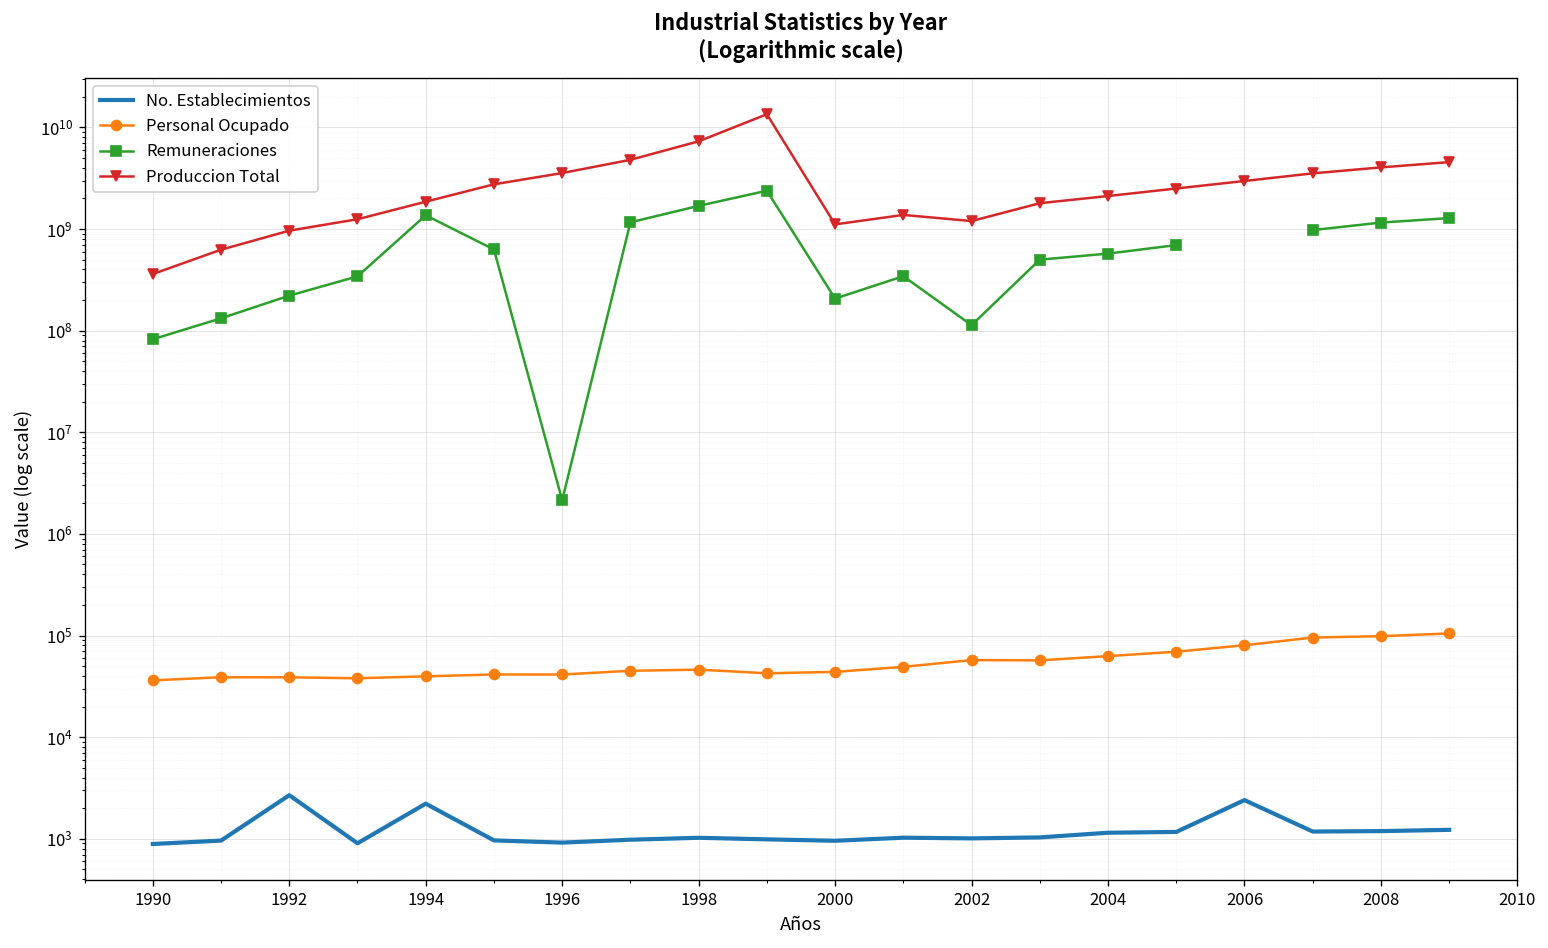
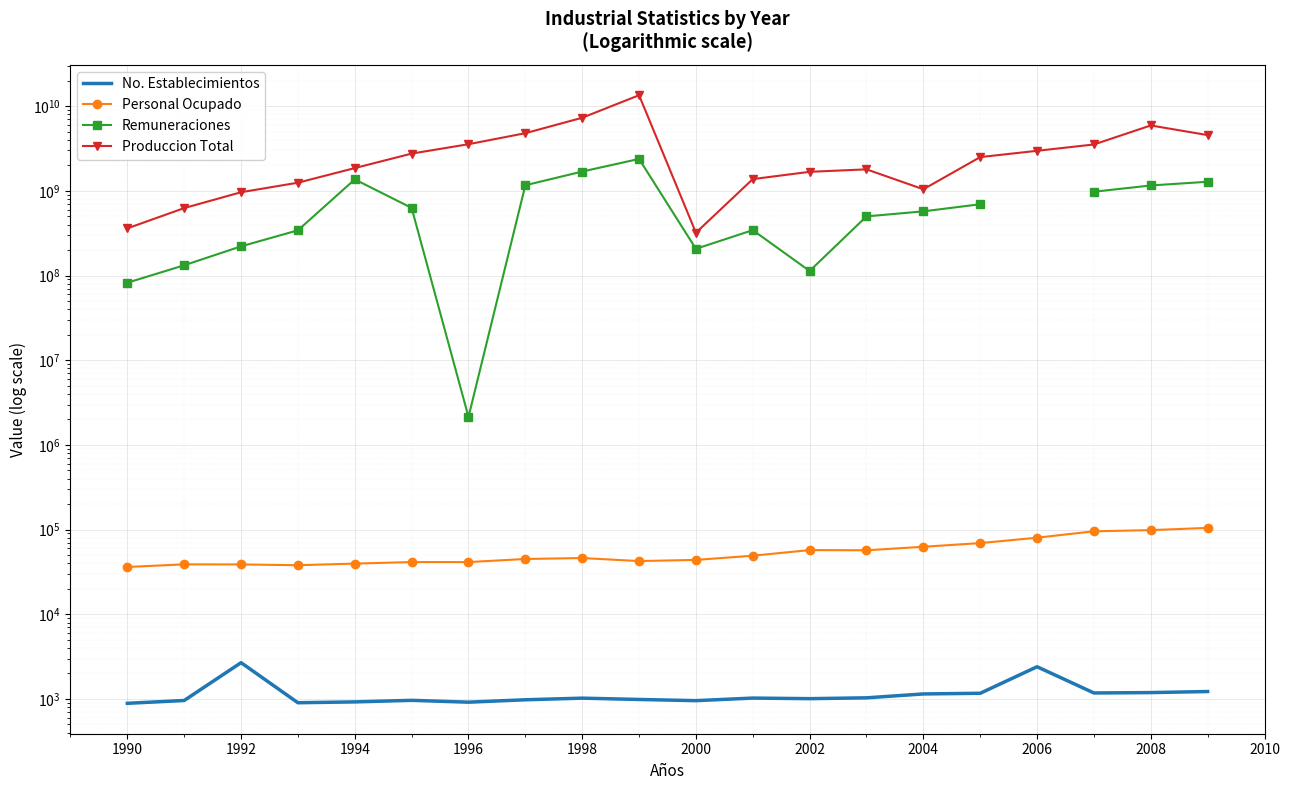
  {
    "No. Establecimientos": {
      "1990": 900,
      "1992": 2700,
-     "1994": 2200,
+     "1994": 900,
      "1996": 900,
      "1998": 1000,
      "2000": 1000,
      "2002": 1000,
      "2004": 1100,
      "2006": 2400,
      "2008": 1200
    },
    "Personal Ocupado": {
      "1990": 36000,
      "1992": 40000,
      "1994": 40000,
      "1996": 40000,
      "1998": 50000,
      "2000": 40000,
      "2002": 60000,
      "2004": 60000,
      "2006": 80000,
      "2008": 100000
    },
    "Remuneraciones": {
      "1990": 80000000,
      "1992": 220000000,
      "1994": 1400000000,
      "1996": 2100000,
      "1998": 1700000000,
      "2000": 210000000,
      "2002": 110000000,
      "2004": 600000000,
      "2008": 1200000000
    },
    "Produccion Total": {
      "1990": 360000000,
      "1992": 1000000000,
      "1994": 1900000000,
      "1996": 3600000000,
      "1998": 7000000000,
-     "2000": 1100000000,
-     "2002": 1200000000,
-     "2004": 2100000000,
+     "2000": 320000000,
+     "2002": 1700000000,
+     "2004": 1000000000,
      "2006": 3000000000,
-     "2008": 4000000000
+     "2008": 6000000000
    }
  }
